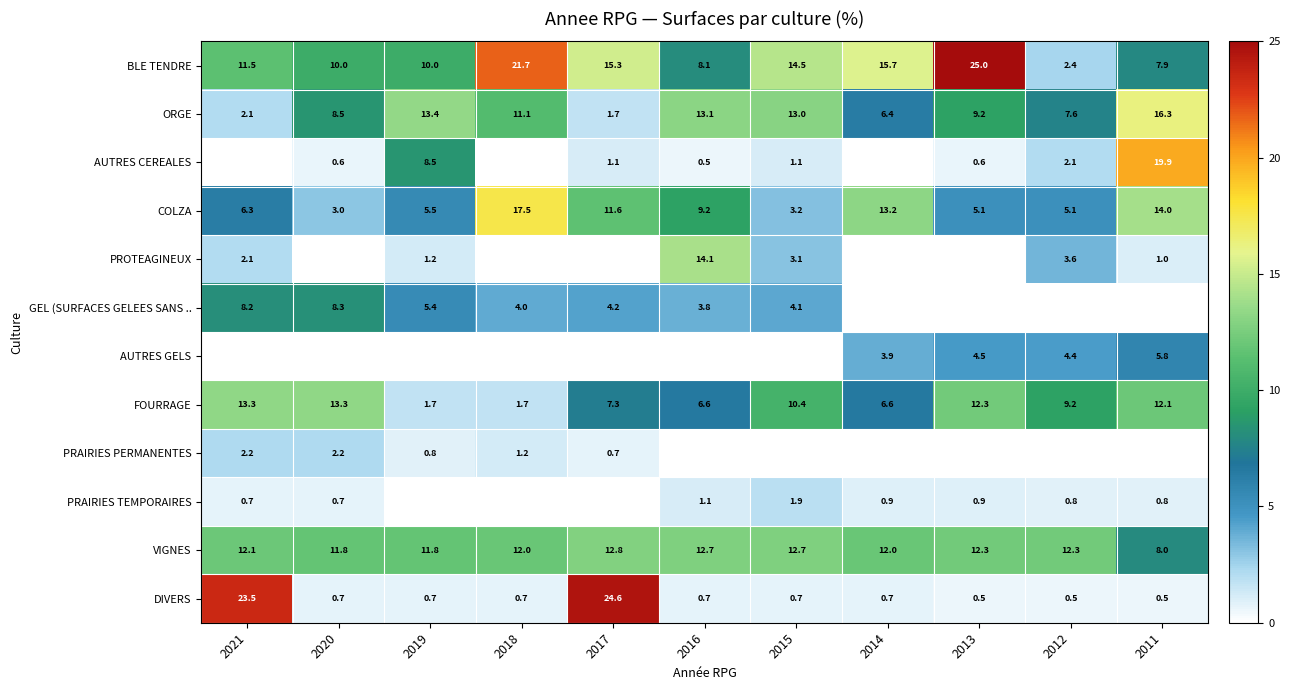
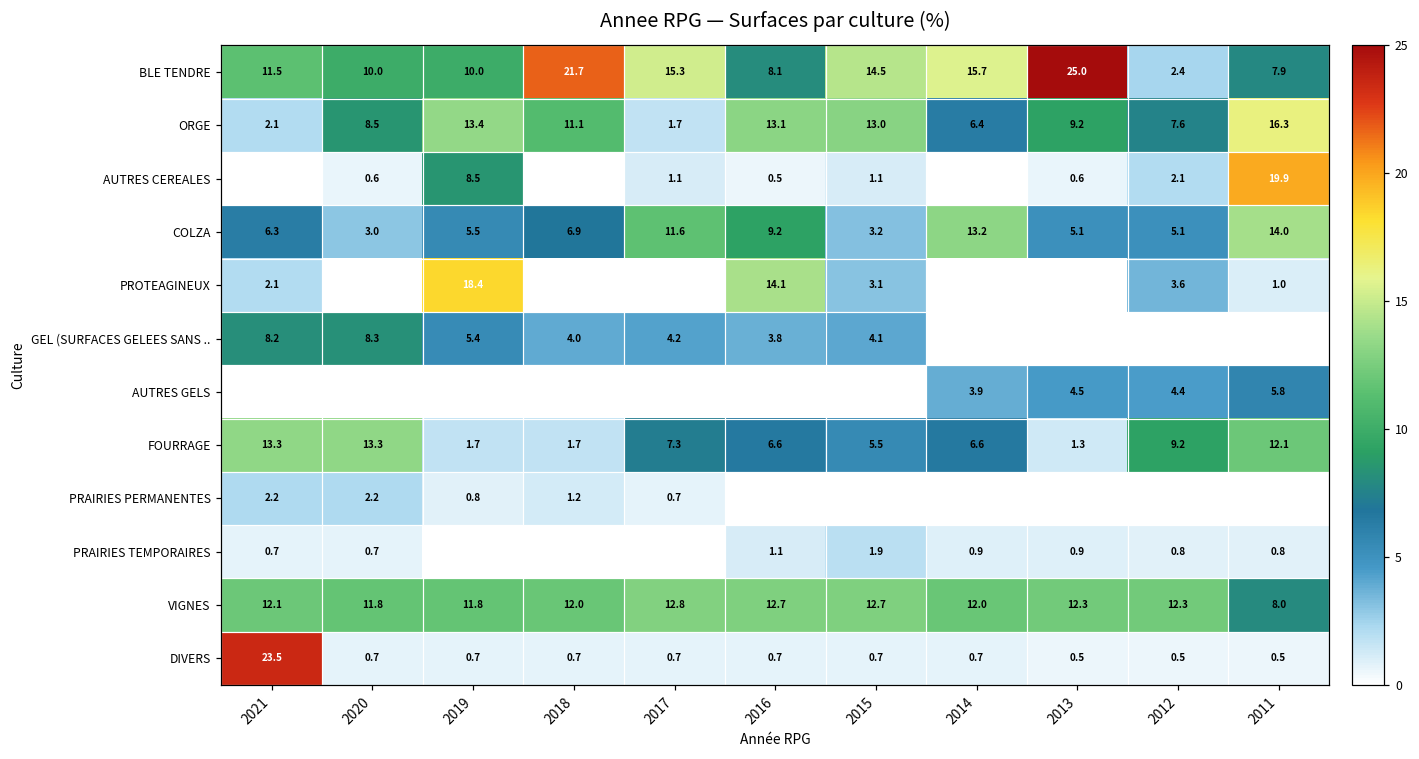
  {
    "BLE TENDRE": {
      "2021": 11.5,
      "2020": 10.0,
      "2019": 10.0,
      "2018": 21.7,
      "2017": 15.3,
      "2016": 8.1,
      "2015": 14.5,
      "2014": 15.7,
      "2013": 25.0,
      "2012": 2.4,
      "2011": 7.9
    },
    "ORGE": {
      "2021": 2.1,
      "2020": 8.5,
      "2019": 13.4,
      "2018": 11.1,
      "2017": 1.7,
      "2016": 13.1,
      "2015": 13.0,
      "2014": 6.4,
      "2013": 9.2,
      "2012": 7.6,
      "2011": 16.3
    },
    "AUTRES CEREALES": {
      "2020": 0.6,
      "2019": 8.5,
      "2017": 1.1,
      "2016": 0.5,
      "2015": 1.1,
      "2013": 0.6,
      "2012": 2.1,
      "2011": 19.9
    },
    "COLZA": {
      "2021": 6.3,
      "2020": 3.0,
      "2019": 5.5,
-     "2018": 17.5,
+     "2018": 6.9,
      "2017": 11.6,
      "2016": 9.2,
      "2015": 3.2,
      "2014": 13.2,
      "2013": 5.1,
      "2012": 5.1,
      "2011": 14.0
    },
    "PROTEAGINEUX": {
      "2021": 2.1,
-     "2019": 1.2,
+     "2019": 18.4,
      "2016": 14.1,
      "2015": 3.1,
      "2012": 3.6,
      "2011": 1.0
    },
    "GEL (SURFACES GELEES SANS ..": {
      "2021": 8.2,
      "2020": 8.3,
      "2019": 5.4,
      "2018": 4.0,
      "2017": 4.2,
      "2016": 3.8,
      "2015": 4.1
    },
    "AUTRES GELS": {
      "2014": 3.9,
      "2013": 4.5,
      "2012": 4.4,
      "2011": 5.8
    },
    "FOURRAGE": {
      "2021": 13.3,
      "2020": 13.3,
      "2019": 1.7,
      "2018": 1.7,
      "2017": 7.3,
      "2016": 6.6,
-     "2015": 10.4,
+     "2015": 5.5,
      "2014": 6.6,
-     "2013": 12.3,
+     "2013": 1.3,
      "2012": 9.2,
      "2011": 12.1
    },
    "PRAIRIES PERMANENTES": {
      "2021": 2.2,
      "2020": 2.2,
      "2019": 0.8,
      "2018": 1.2,
      "2017": 0.7
    },
    "PRAIRIES TEMPORAIRES": {
      "2021": 0.7,
      "2020": 0.7,
      "2016": 1.1,
      "2015": 1.9,
      "2014": 0.9,
      "2013": 0.9,
      "2012": 0.8,
      "2011": 0.8
    },
    "VIGNES": {
      "2021": 12.1,
      "2020": 11.8,
      "2019": 11.8,
      "2018": 12.0,
      "2017": 12.8,
      "2016": 12.7,
      "2015": 12.7,
      "2014": 12.0,
      "2013": 12.3,
      "2012": 12.3,
      "2011": 8.0
    },
    "DIVERS": {
      "2021": 23.5,
      "2020": 0.7,
      "2019": 0.7,
      "2018": 0.7,
-     "2017": 24.6,
+     "2017": 0.7,
      "2016": 0.7,
      "2015": 0.7,
      "2014": 0.7,
      "2013": 0.5,
      "2012": 0.5,
      "2011": 0.5
    }
  }
